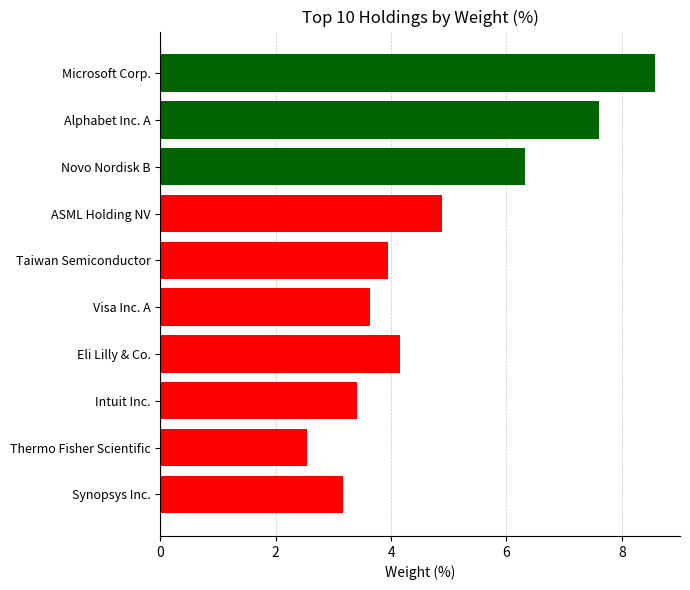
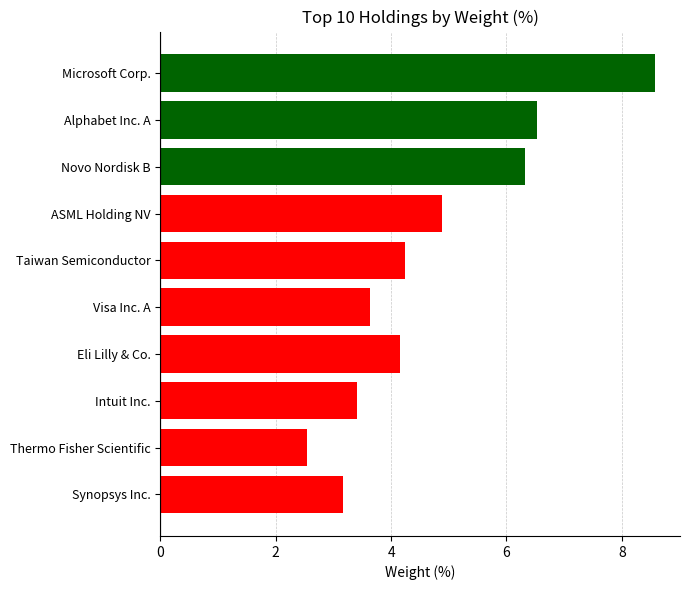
  {
    "Microsoft Corp.": 8.6,
-   "Alphabet Inc. A": 7.6,
+   "Alphabet Inc. A": 6.5,
    "Novo Nordisk B": 6.3,
    "ASML Holding NV": 4.9,
-   "Taiwan Semiconductor": 3.9,
+   "Taiwan Semiconductor": 4.2,
    "Visa Inc. A": 3.6,
    "Eli Lilly & Co.": 4.2,
    "Intuit Inc.": 3.4,
    "Thermo Fisher Scientific": 2.5,
    "Synopsys Inc.": 3.2
  }
